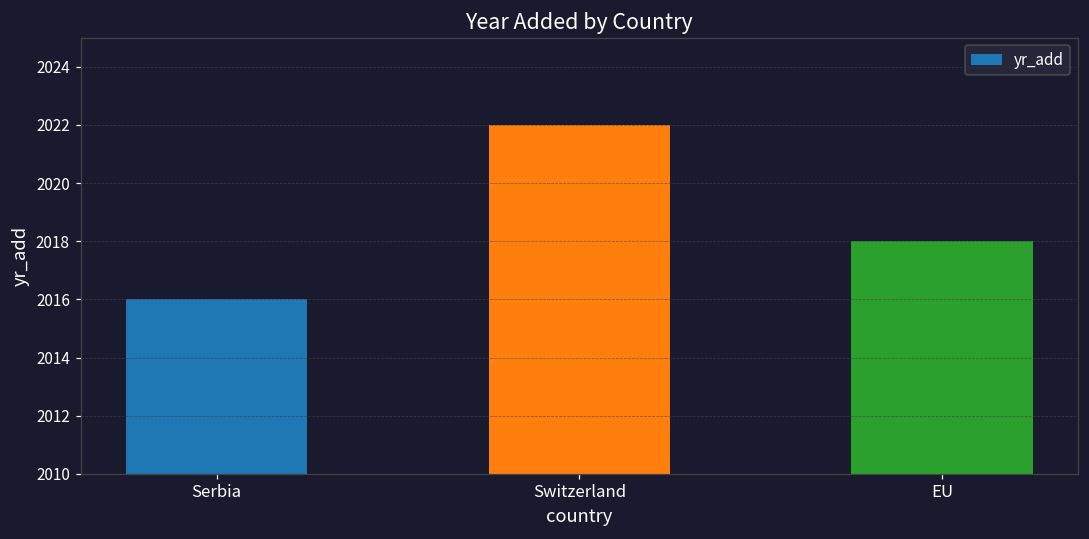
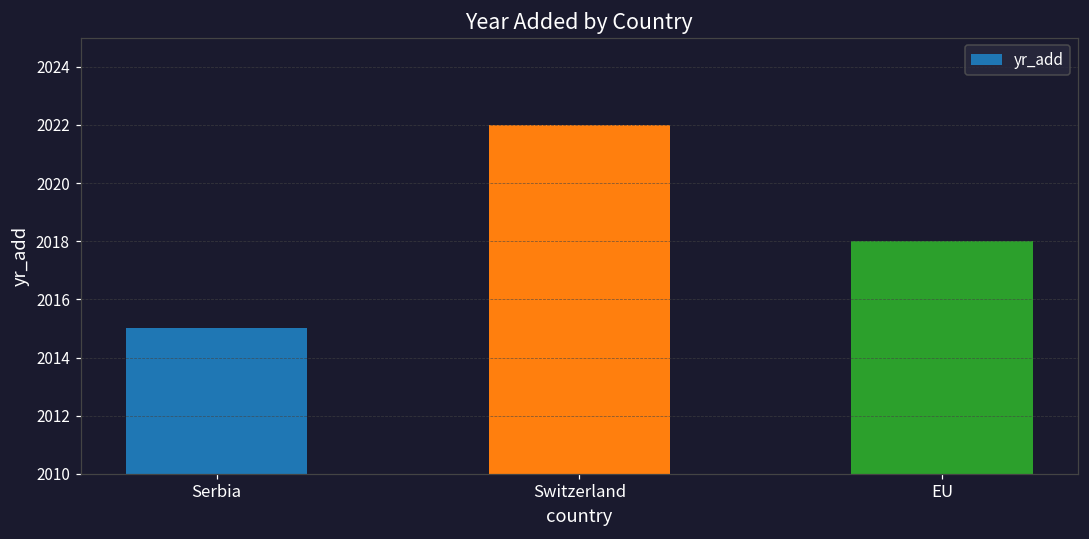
  {
-   "Serbia": 2016,
+   "Serbia": 2015,
    "Switzerland": 2022,
    "EU": 2018
  }
